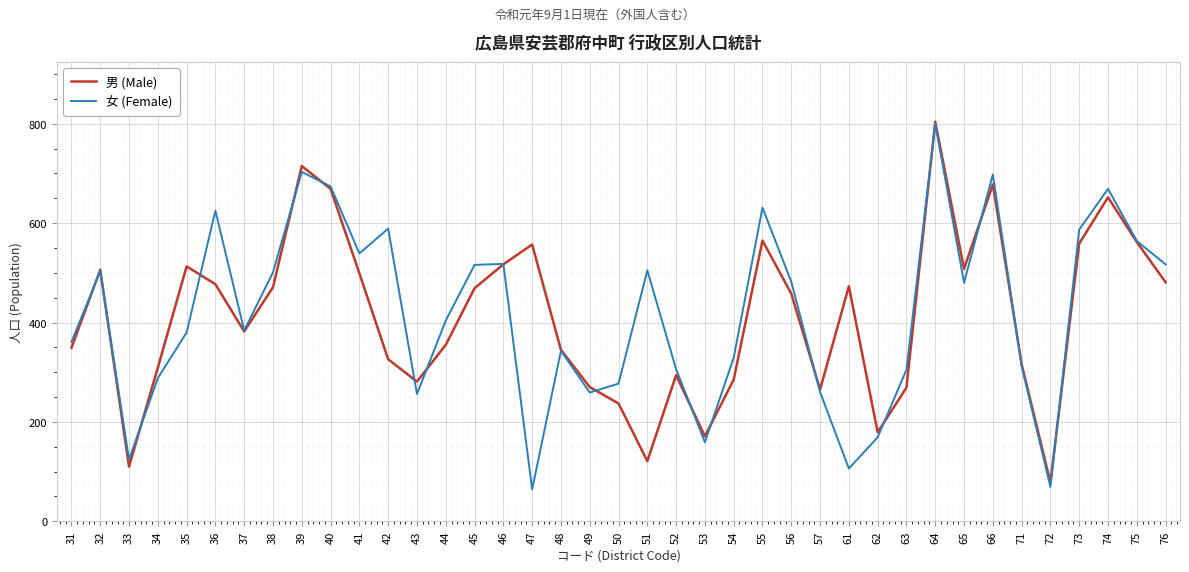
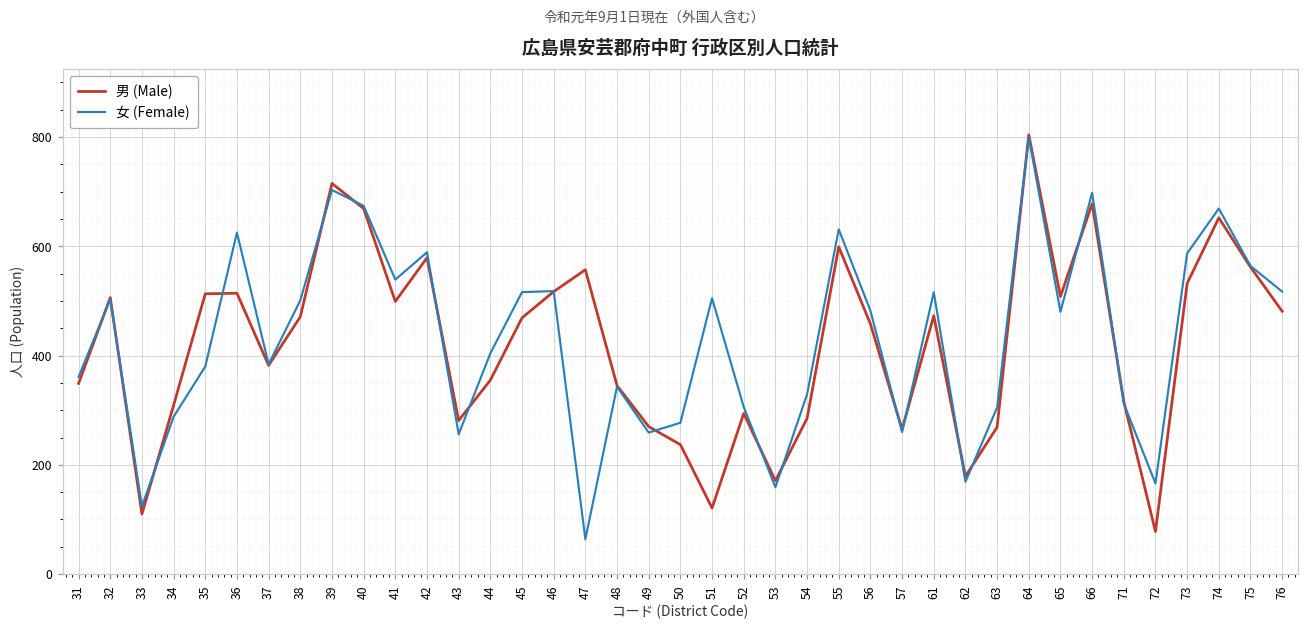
  {
    "男 (Male)": {
      "31": 350,
      "33": 110,
      "34": 310,
      "35": 510,
-     "36": 480,
+     "36": 510,
      "38": 470,
      "39": 720,
      "41": 500,
-     "42": 330,
+     "42": 580,
      "43": 280,
      "44": 360,
      "45": 470,
      "47": 560,
      "49": 270,
      "50": 240,
      "51": 120,
      "52": 290,
      "53": 170,
      "54": 290,
-     "55": 570,
+     "55": 600,
      "56": 460,
      "61": 470,
      "62": 180,
      "63": 270,
      "65": 510,
      "66": 680,
      "72": 80,
-     "73": 560,
+     "73": 530,
      "74": 650,
      "76": 480
    },
    "女 (Female)": {
      "31": 360,
      "33": 120,
      "34": 290,
      "35": 380,
      "36": 630,
      "38": 500,
      "39": 700,
      "41": 540,
      "42": 590,
      "43": 260,
      "44": 400,
      "45": 520,
      "47": 60,
      "49": 260,
      "50": 280,
      "51": 510,
      "52": 310,
      "53": 160,
      "54": 330,
      "55": 630,
      "56": 480,
-     "61": 110,
+     "61": 520,
      "62": 170,
      "63": 310,
      "65": 480,
      "66": 700,
-     "72": 70,
+     "72": 170,
      "73": 590,
      "74": 670,
      "76": 520
    }
  }
